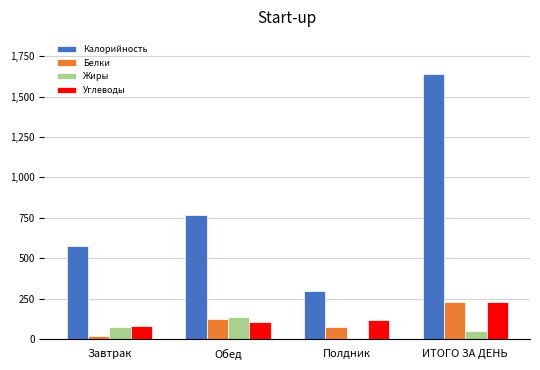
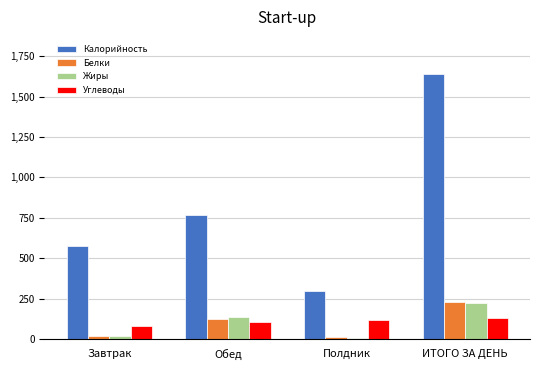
  {
    "Калорийность": {
      "Завтрак": "580",
      "Обед": "770",
      "Полдник": "300",
      "ИТОГО ЗА ДЕНЬ": "1,640"
    },
    "Белки": {
      "Завтрак": "20",
      "Обед": "130",
-     "Полдник": "80",
+     "Полдник": "10",
      "ИТОГО ЗА ДЕНЬ": "230"
    },
    "Жиры": {
-     "Завтрак": "70",
+     "Завтрак": "20",
      "Обед": "140",
-     "ИТОГО ЗА ДЕНЬ": "50"
+     "ИТОГО ЗА ДЕНЬ": "220"
    },
    "Углеводы": {
      "Завтрак": "80",
      "Обед": "110",
      "Полдник": "120",
-     "ИТОГО ЗА ДЕНЬ": "230"
+     "ИТОГО ЗА ДЕНЬ": "130"
    }
  }
